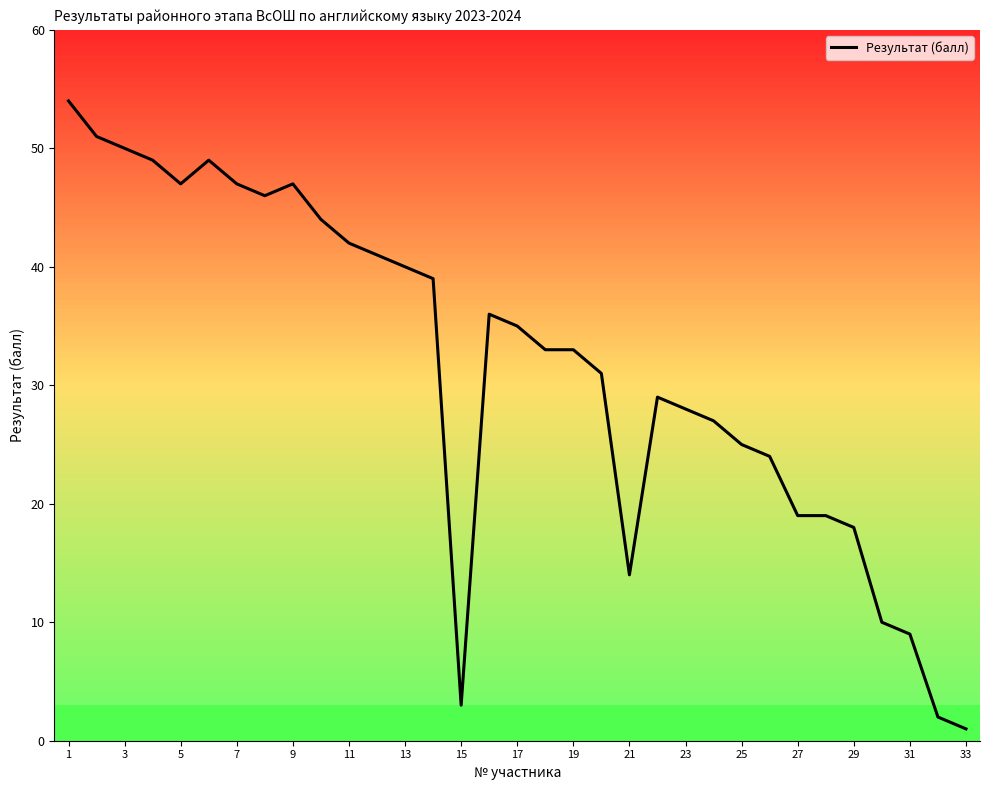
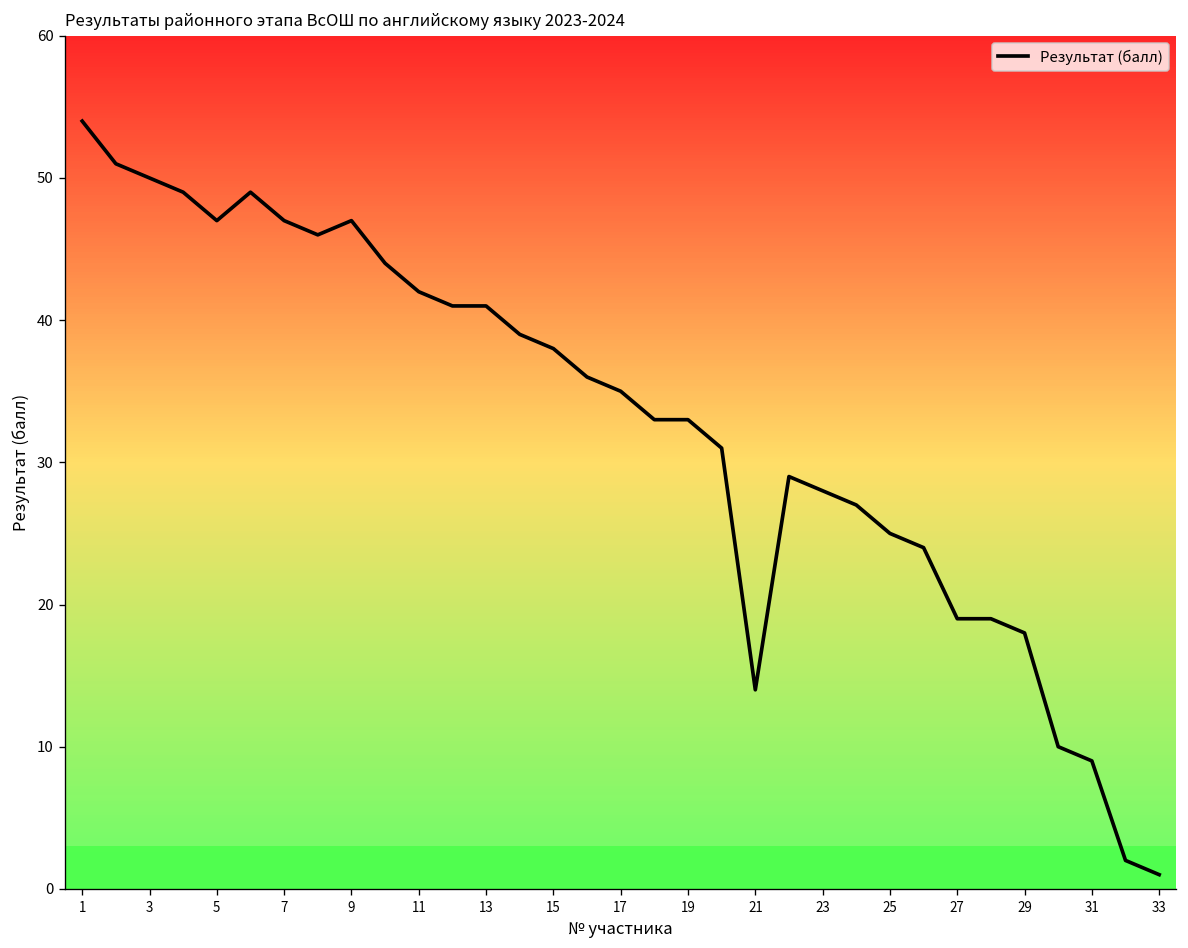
  {
    "1": 54,
    "3": 50,
    "5": 47,
    "7": 47,
    "9": 47,
    "11": 42,
-   "13": 40,
-   "15": 3,
+   "13": 41,
+   "15": 38,
    "17": 35,
    "19": 33,
    "21": 14,
    "23": 28,
    "25": 25,
    "27": 19,
    "29": 18,
    "31": 9,
    "33": 1
  }
